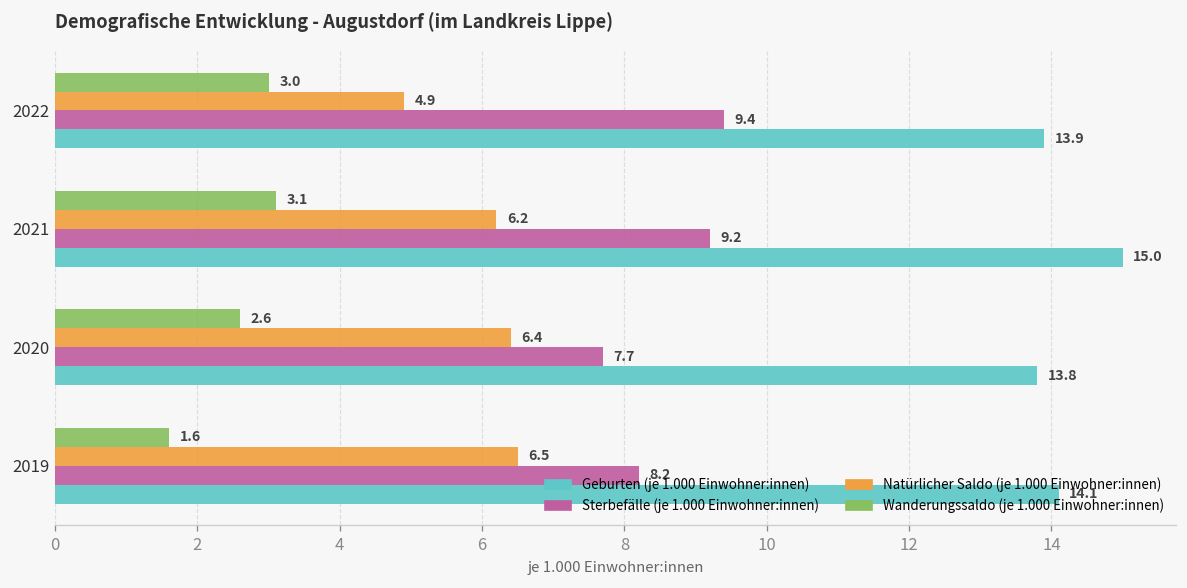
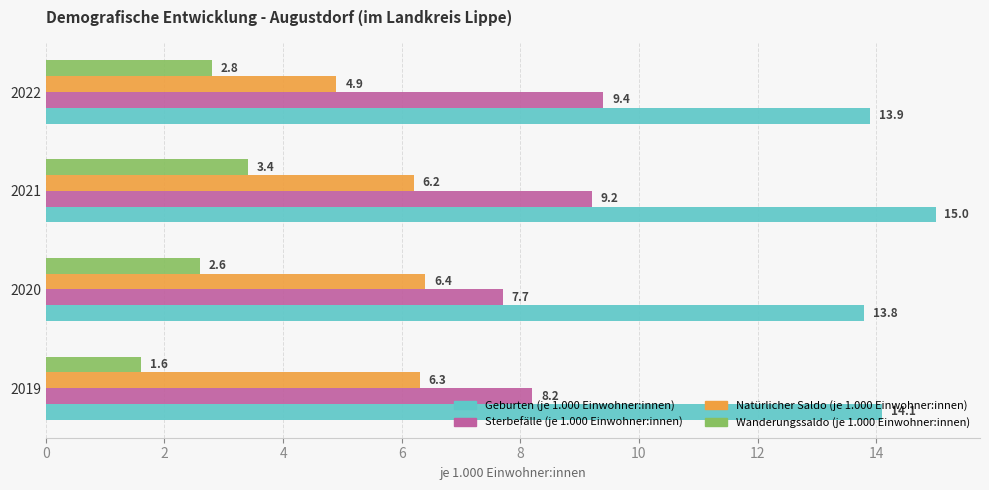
  {
    "Geburten (je 1.000 Einwohner:innen)": {
      "2022": 13.9,
      "2021": 15.0,
      "2020": 13.8,
      "2019": 14.1
    },
    "Sterbefälle (je 1.000 Einwohner:innen)": {
      "2022": 9.4,
      "2021": 9.2,
      "2020": 7.7,
      "2019": 8.2
    },
    "Natürlicher Saldo (je 1.000 Einwohner:innen)": {
      "2022": 4.9,
      "2021": 6.2,
      "2020": 6.4,
-     "2019": 6.5
+     "2019": 6.3
    },
    "Wanderungssaldo (je 1.000 Einwohner:innen)": {
-     "2022": 3.0,
-     "2021": 3.1,
+     "2022": 2.8,
+     "2021": 3.4,
      "2020": 2.6,
      "2019": 1.6
    }
  }
